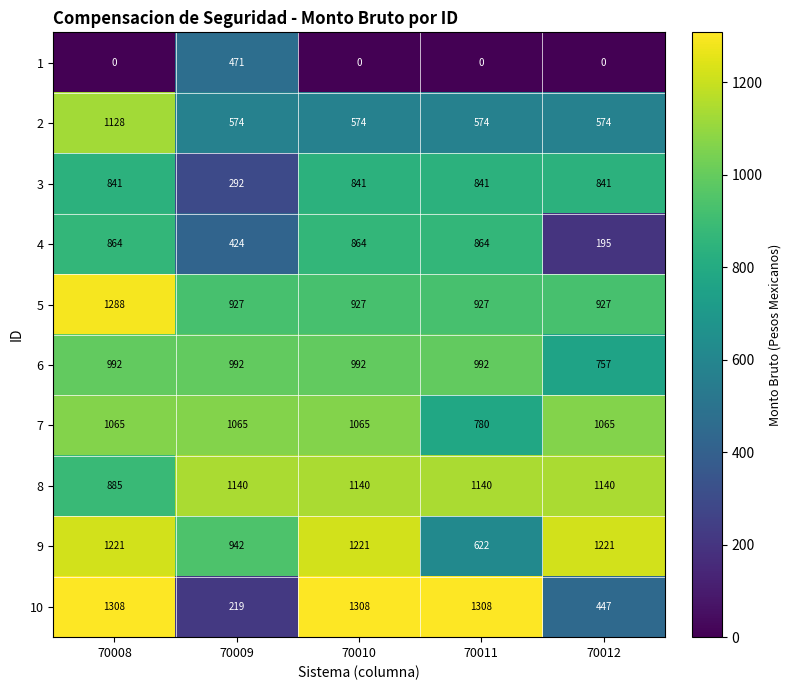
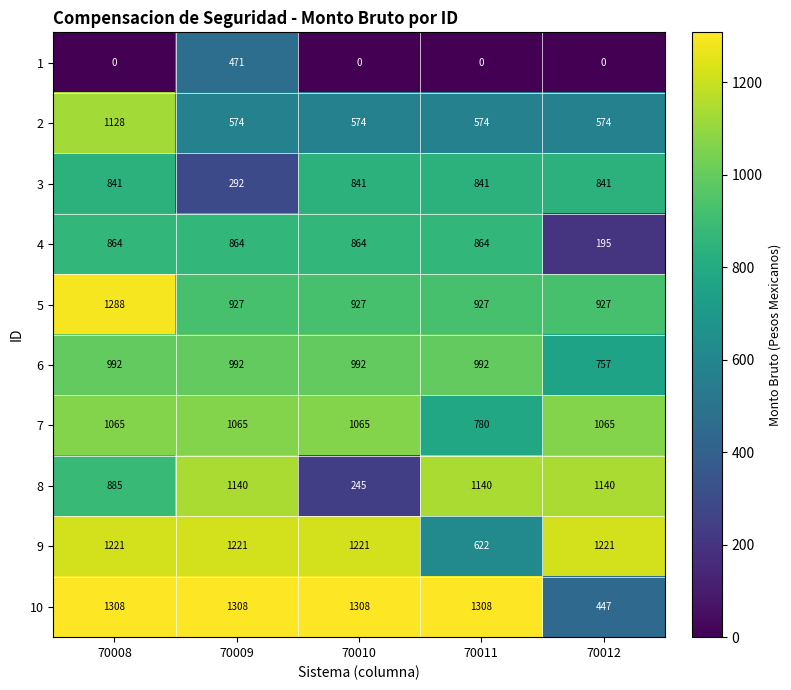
  {
    "1": {
      "70008": 0,
      "70009": 471,
      "70010": 0,
      "70011": 0,
      "70012": 0
    },
    "2": {
      "70008": 1128,
      "70009": 574,
      "70010": 574,
      "70011": 574,
      "70012": 574
    },
    "3": {
      "70008": 841,
      "70009": 292,
      "70010": 841,
      "70011": 841,
      "70012": 841
    },
    "4": {
      "70008": 864,
-     "70009": 424,
+     "70009": 864,
      "70010": 864,
      "70011": 864,
      "70012": 195
    },
    "5": {
      "70008": 1288,
      "70009": 927,
      "70010": 927,
      "70011": 927,
      "70012": 927
    },
    "6": {
      "70008": 992,
      "70009": 992,
      "70010": 992,
      "70011": 992,
      "70012": 757
    },
    "7": {
      "70008": 1065,
      "70009": 1065,
      "70010": 1065,
      "70011": 780,
      "70012": 1065
    },
    "8": {
      "70008": 885,
      "70009": 1140,
-     "70010": 1140,
+     "70010": 245,
      "70011": 1140,
      "70012": 1140
    },
    "9": {
      "70008": 1221,
-     "70009": 942,
+     "70009": 1221,
      "70010": 1221,
      "70011": 622,
      "70012": 1221
    },
    "10": {
      "70008": 1308,
-     "70009": 219,
+     "70009": 1308,
      "70010": 1308,
      "70011": 1308,
      "70012": 447
    }
  }
